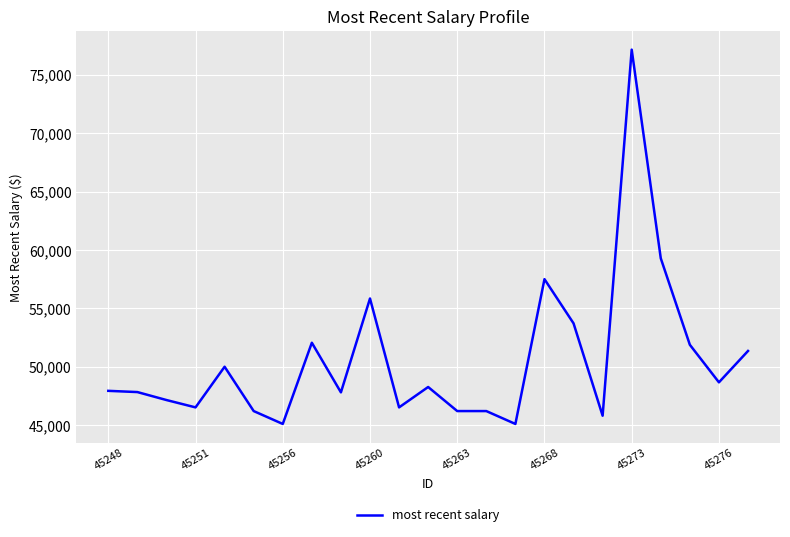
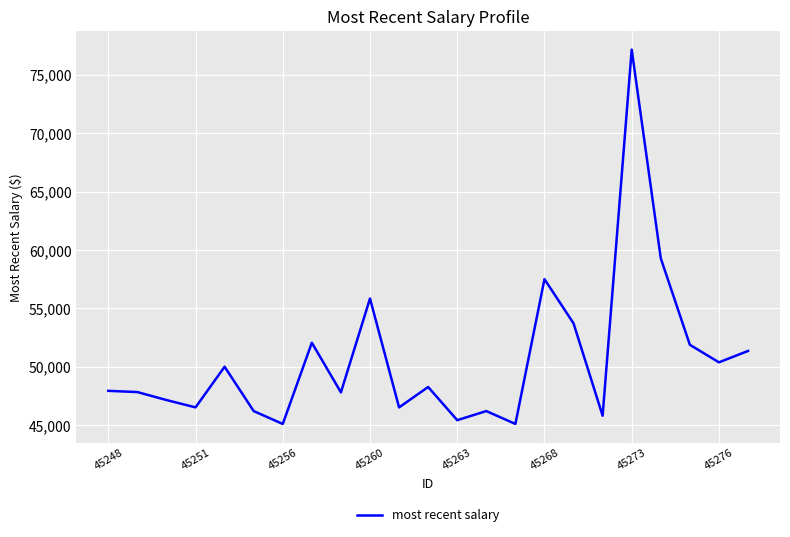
  {
    "45248": "47,900",
    "45251": "46,500",
    "45256": "45,100",
    "45260": "55,800",
-   "45263": "46,200",
+   "45263": "45,400",
    "45268": "57,500",
    "45273": "77,200",
-   "45276": "48,700"
+   "45276": "50,400"
  }
